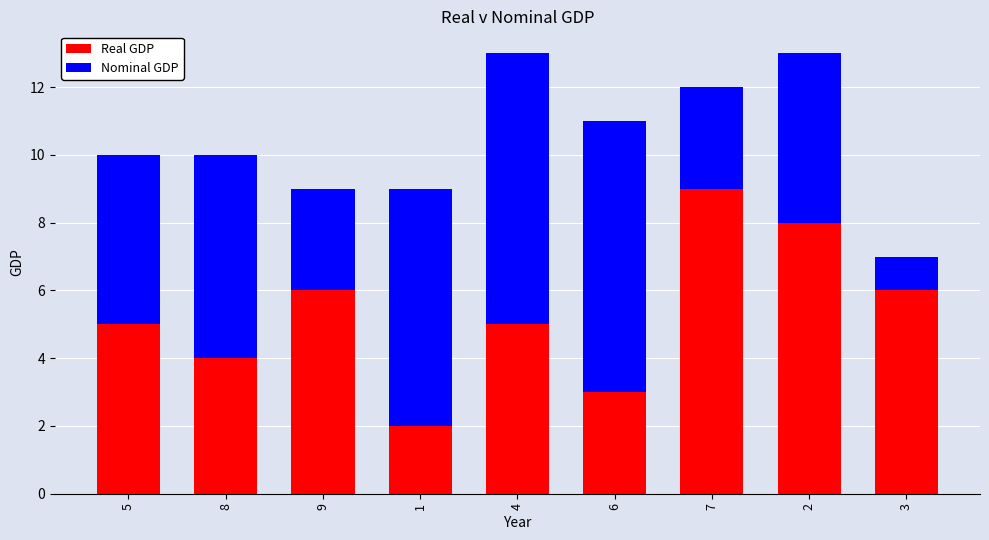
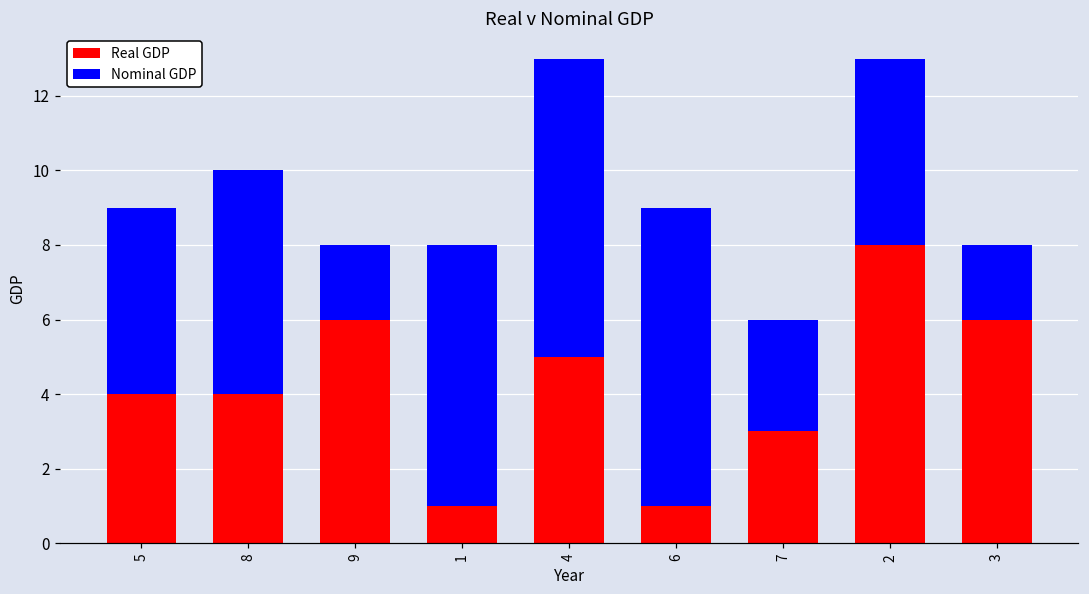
  {
    "Real GDP": {
-     "5": 5,
+     "5": 4,
      "8": 4,
      "9": 6,
-     "1": 2,
+     "1": 1,
      "4": 5,
-     "6": 3,
-     "7": 9,
+     "6": 1,
+     "7": 3,
      "2": 8,
      "3": 6
    },
    "Nominal GDP": {
      "5": 5,
      "8": 6,
-     "9": 3,
+     "9": 2,
      "1": 7,
      "4": 8,
      "6": 8,
      "7": 3,
      "2": 5,
-     "3": 1
+     "3": 2
    }
  }
